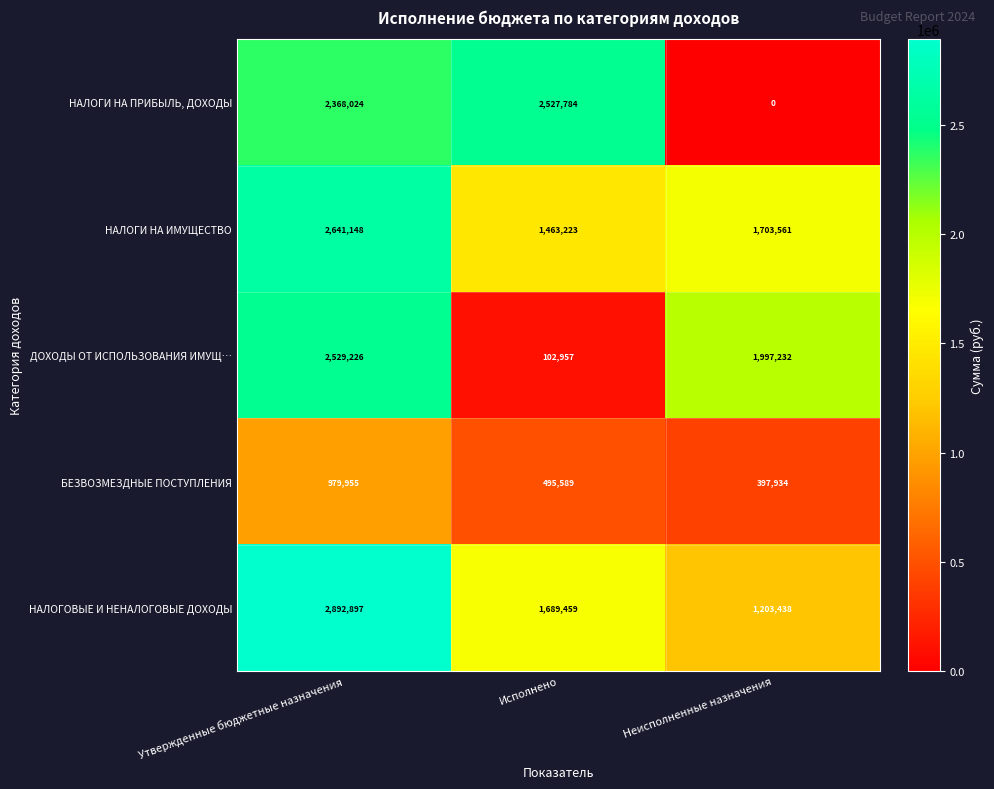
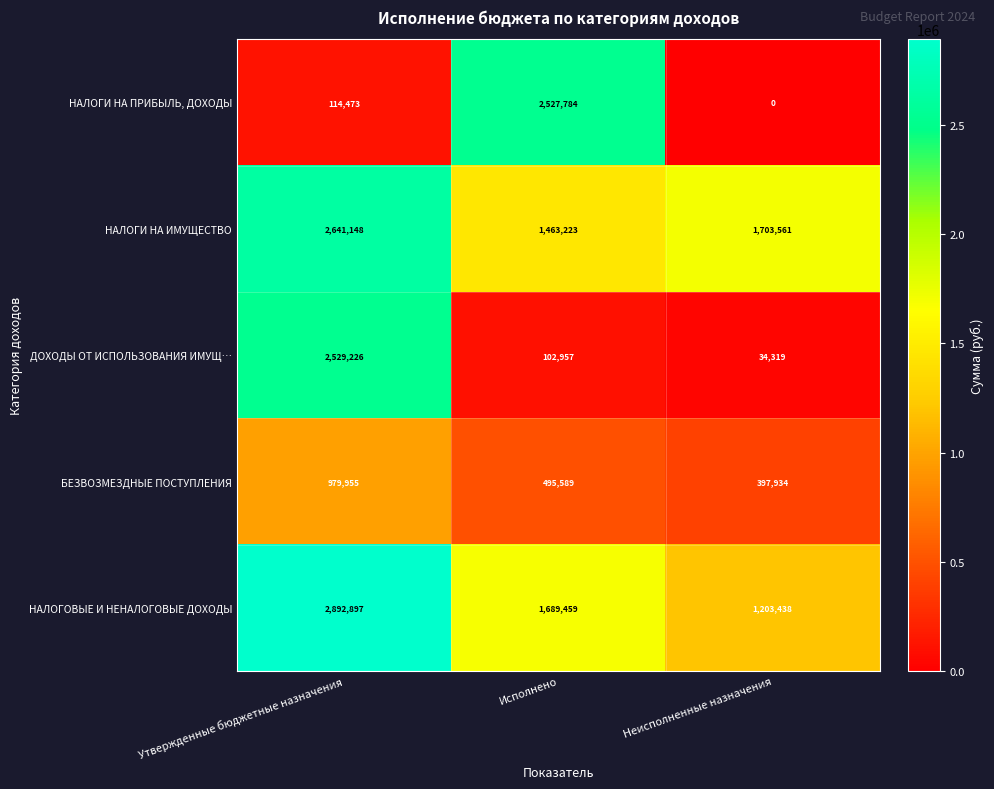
  {
    "НАЛОГИ НА ПРИБЫЛЬ, ДОХОДЫ": {
-     "Утвержденные бюджетные назначения": "2,368,024",
+     "Утвержденные бюджетные назначения": "114,473",
      "Исполнено": "2,527,784",
      "Неисполненные назначения": "0"
    },
    "НАЛОГИ НА ИМУЩЕСТВО": {
      "Утвержденные бюджетные назначения": "2,641,148",
      "Исполнено": "1,463,223",
      "Неисполненные назначения": "1,703,561"
    },
    "ДОХОДЫ ОТ ИСПОЛЬЗОВАНИЯ ИМУЩ…": {
      "Утвержденные бюджетные назначения": "2,529,226",
      "Исполнено": "102,957",
-     "Неисполненные назначения": "1,997,232"
+     "Неисполненные назначения": "34,319"
    },
    "БЕЗВОЗМЕЗДНЫЕ ПОСТУПЛЕНИЯ": {
      "Утвержденные бюджетные назначения": "979,955",
      "Исполнено": "495,589",
      "Неисполненные назначения": "397,934"
    },
    "НАЛОГОВЫЕ И НЕНАЛОГОВЫЕ ДОХОДЫ": {
      "Утвержденные бюджетные назначения": "2,892,897",
      "Исполнено": "1,689,459",
      "Неисполненные назначения": "1,203,438"
    }
  }
